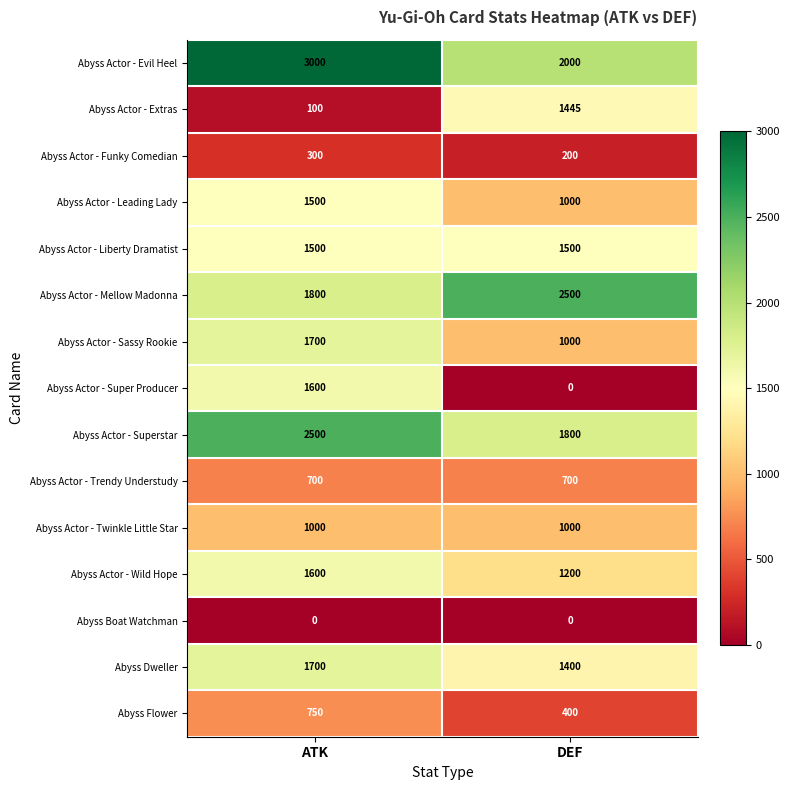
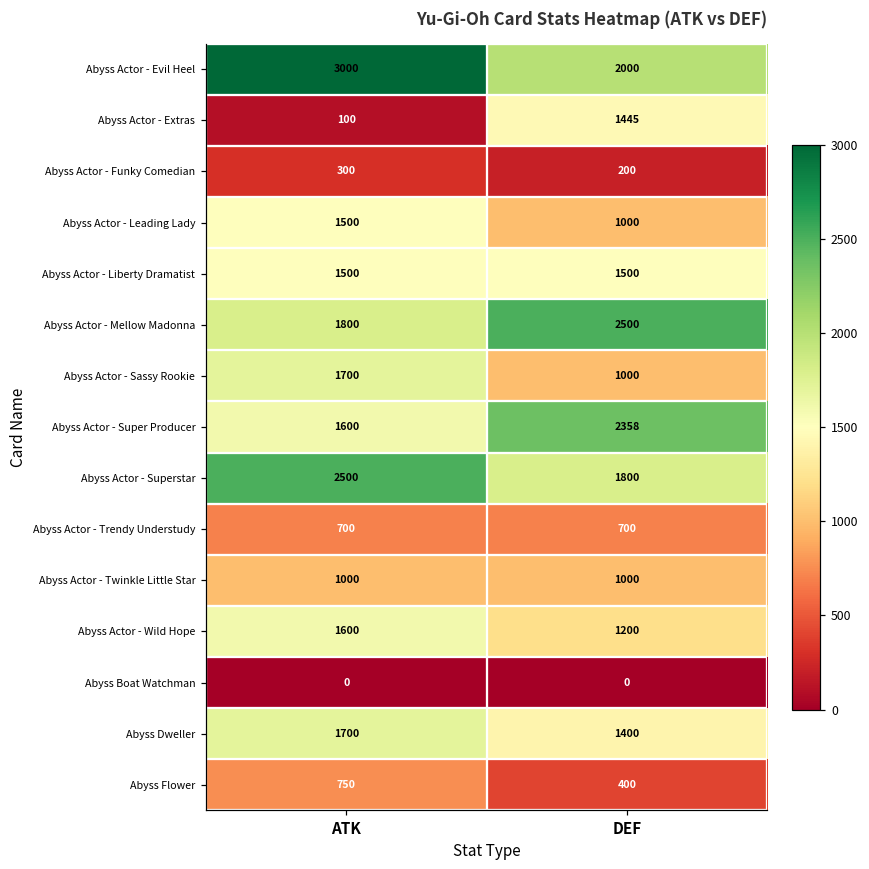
  {
    "Abyss Actor - Evil Heel": {
      "ATK": 3000,
      "DEF": 2000
    },
    "Abyss Actor - Extras": {
      "ATK": 100,
      "DEF": 1445
    },
    "Abyss Actor - Funky Comedian": {
      "ATK": 300,
      "DEF": 200
    },
    "Abyss Actor - Leading Lady": {
      "ATK": 1500,
      "DEF": 1000
    },
    "Abyss Actor - Liberty Dramatist": {
      "ATK": 1500,
      "DEF": 1500
    },
    "Abyss Actor - Mellow Madonna": {
      "ATK": 1800,
      "DEF": 2500
    },
    "Abyss Actor - Sassy Rookie": {
      "ATK": 1700,
      "DEF": 1000
    },
    "Abyss Actor - Super Producer": {
      "ATK": 1600,
-     "DEF": 0
+     "DEF": 2358
    },
    "Abyss Actor - Superstar": {
      "ATK": 2500,
      "DEF": 1800
    },
    "Abyss Actor - Trendy Understudy": {
      "ATK": 700,
      "DEF": 700
    },
    "Abyss Actor - Twinkle Little Star": {
      "ATK": 1000,
      "DEF": 1000
    },
    "Abyss Actor - Wild Hope": {
      "ATK": 1600,
      "DEF": 1200
    },
    "Abyss Boat Watchman": {
      "ATK": 0,
      "DEF": 0
    },
    "Abyss Dweller": {
      "ATK": 1700,
      "DEF": 1400
    },
    "Abyss Flower": {
      "ATK": 750,
      "DEF": 400
    }
  }
